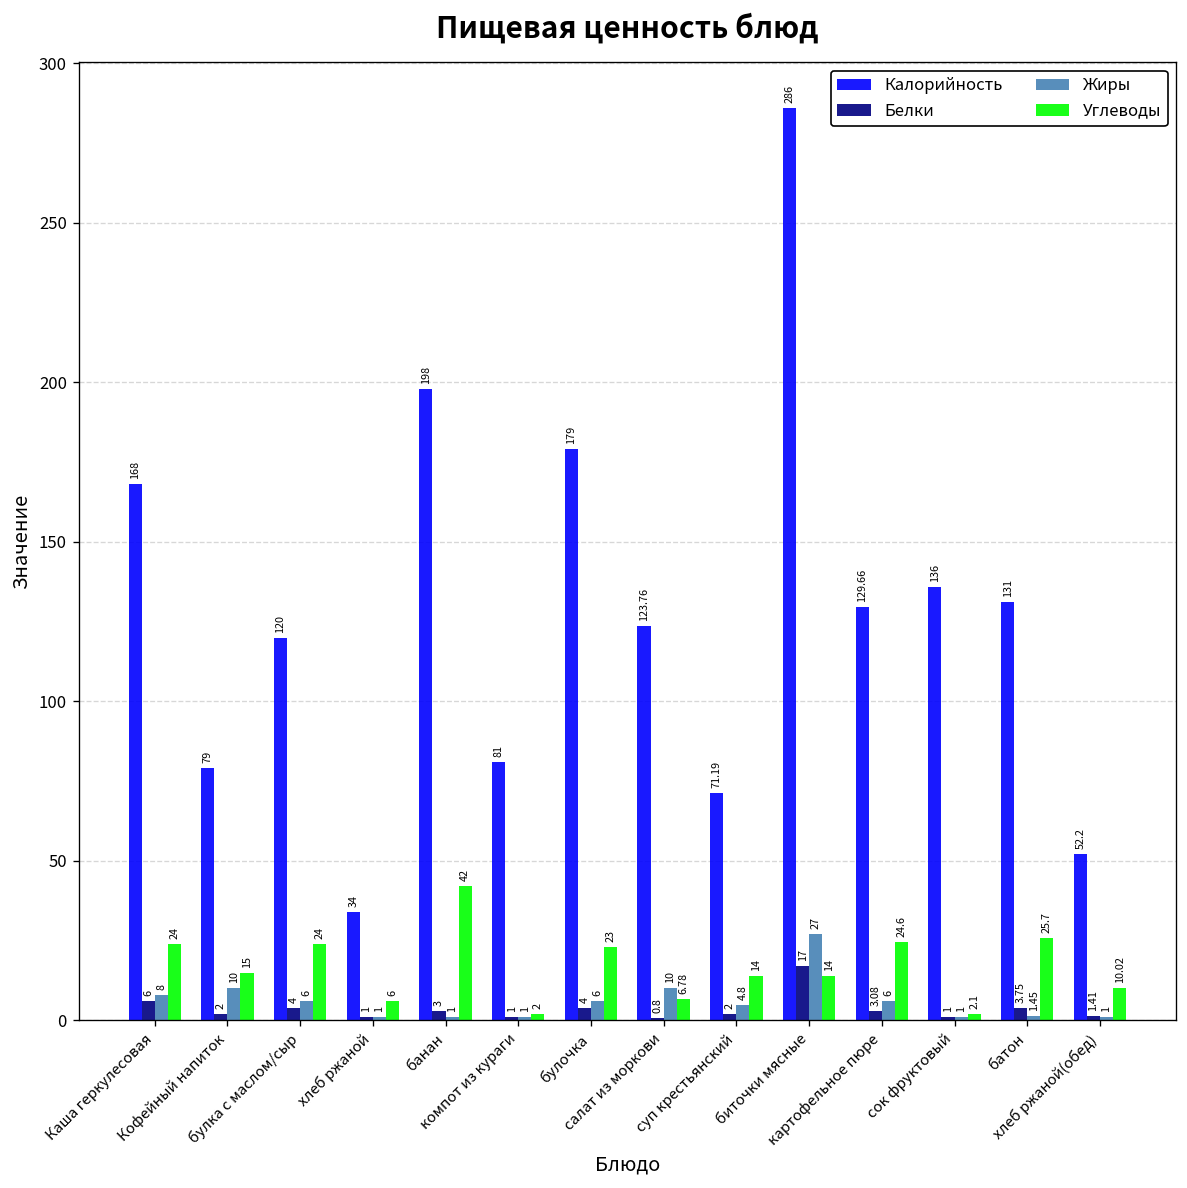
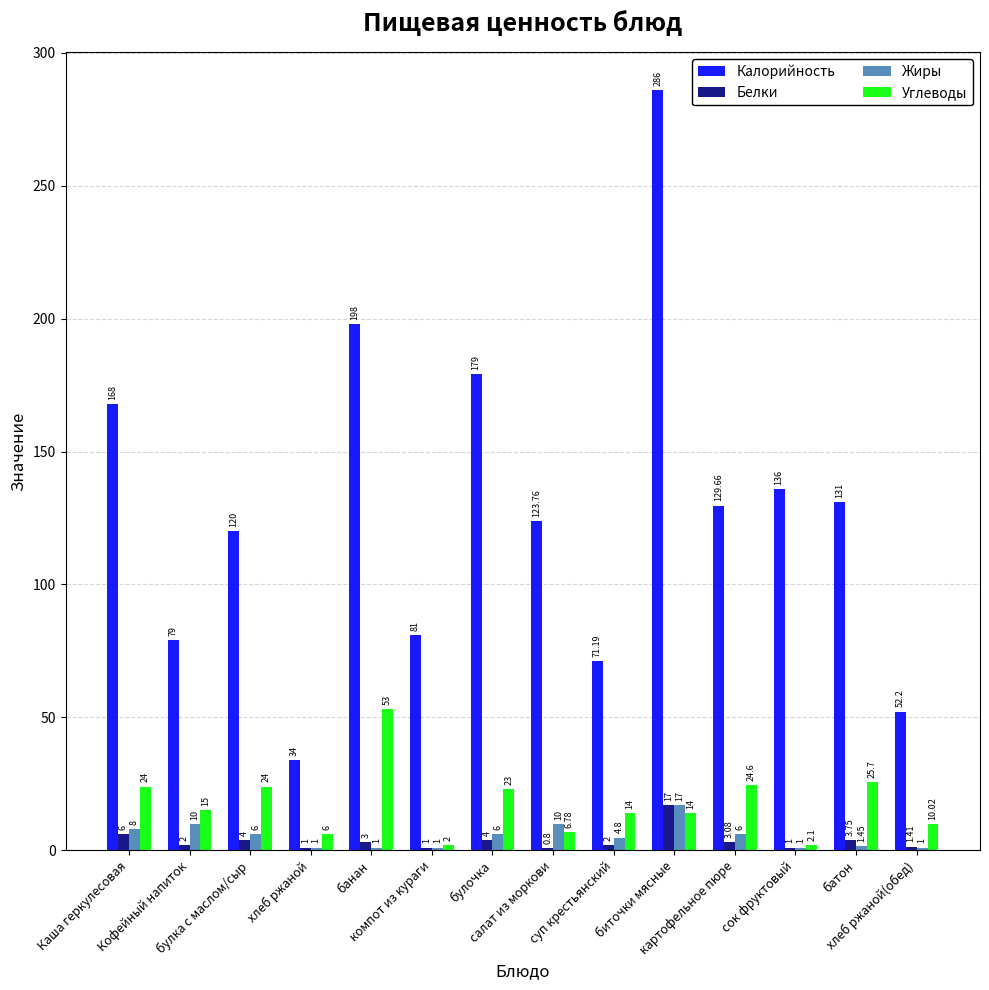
  {
    "Калорийность": {
      "Каша геркулесовая": 168,
      "Кофейный напиток": 79,
      "булка с маслом/сыр": 120,
      "хлеб ржаной": 34,
      "банан": 198,
      "компот из кураги": 81,
      "булочка": 179,
      "салат из моркови": 123.76,
      "суп крестьянский": 71.19,
      "биточки мясные": 286,
      "картофельное пюре": 129.66,
      "сок фруктовый": 136,
      "батон": 131,
      "хлеб ржаной(обед)": 52.2
    },
    "Белки": {
      "Каша геркулесовая": 6,
      "Кофейный напиток": 2,
      "булка с маслом/сыр": 4,
      "хлеб ржаной": 1,
      "банан": 3,
      "компот из кураги": 1,
      "булочка": 4,
      "салат из моркови": 0.8,
      "суп крестьянский": 2,
      "биточки мясные": 17,
      "картофельное пюре": 3.08,
      "сок фруктовый": 1,
      "батон": 3.75,
      "хлеб ржаной(обед)": 1.41
    },
    "Жиры": {
      "Каша геркулесовая": 8,
      "Кофейный напиток": 10,
      "булка с маслом/сыр": 6,
      "хлеб ржаной": 1,
      "банан": 1,
      "компот из кураги": 1,
      "булочка": 6,
      "салат из моркови": 10,
      "суп крестьянский": 4.8,
-     "биточки мясные": 27,
+     "биточки мясные": 17,
      "картофельное пюре": 6,
      "сок фруктовый": 1,
      "батон": 1.45,
      "хлеб ржаной(обед)": 1
    },
    "Углеводы": {
      "Каша геркулесовая": 24,
      "Кофейный напиток": 15,
      "булка с маслом/сыр": 24,
      "хлеб ржаной": 6,
-     "банан": 42,
+     "банан": 53,
      "компот из кураги": 2,
      "булочка": 23,
      "салат из моркови": 6.78,
      "суп крестьянский": 14,
      "биточки мясные": 14,
      "картофельное пюре": 24.6,
      "сок фруктовый": 2.1,
      "батон": 25.7,
      "хлеб ржаной(обед)": 10.02
    }
  }
